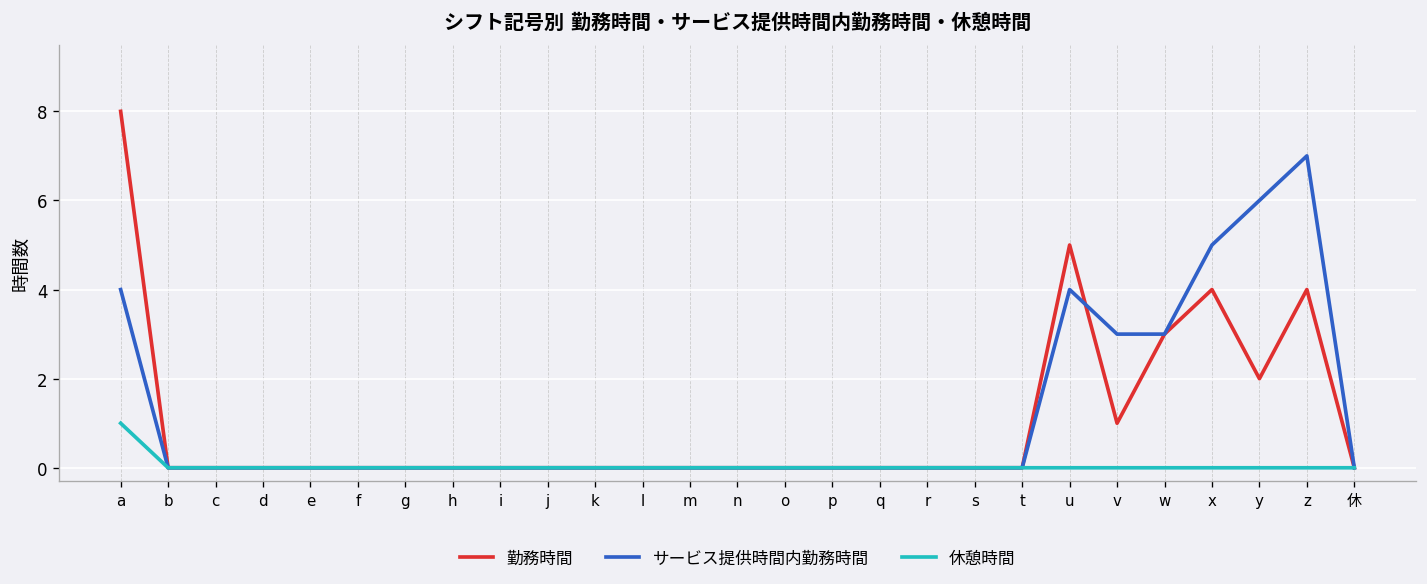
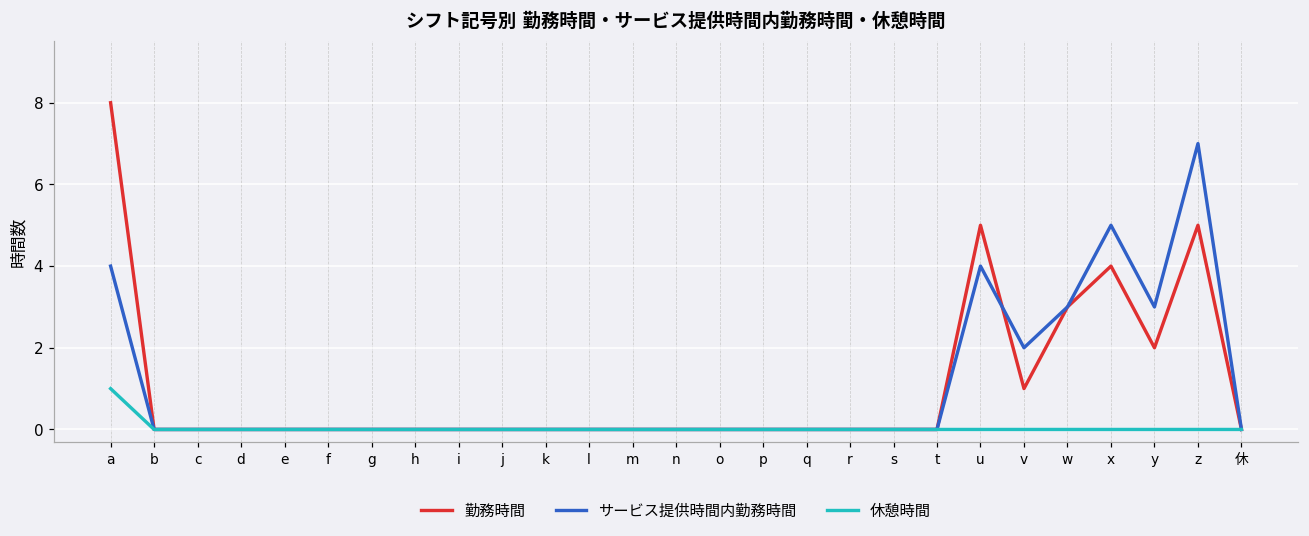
  {
    "勤務時間": {
      "a": 8,
      "u": 5,
      "v": 1,
      "x": 4,
      "y": 2,
-     "z": 4
+     "z": 5
    },
    "サービス提供時間内勤務時間": {
      "a": 4,
      "u": 4,
-     "v": 3,
+     "v": 2,
      "x": 5,
-     "y": 6,
+     "y": 3,
      "z": 7
    },
    "休憩時間": {
      "a": 1,
      "u": 0,
      "v": 0,
      "w": 0,
      "x": 0,
      "y": 0,
      "z": 0
    }
  }
